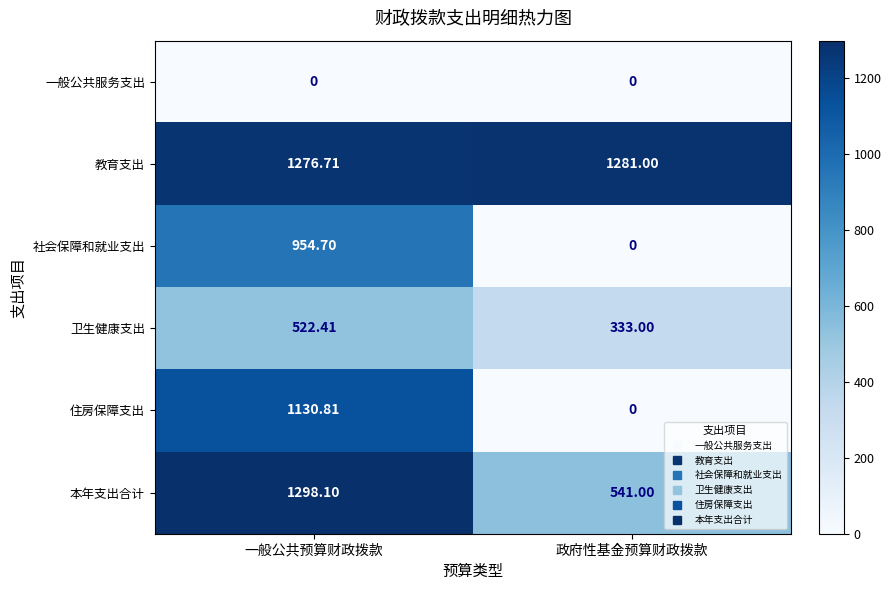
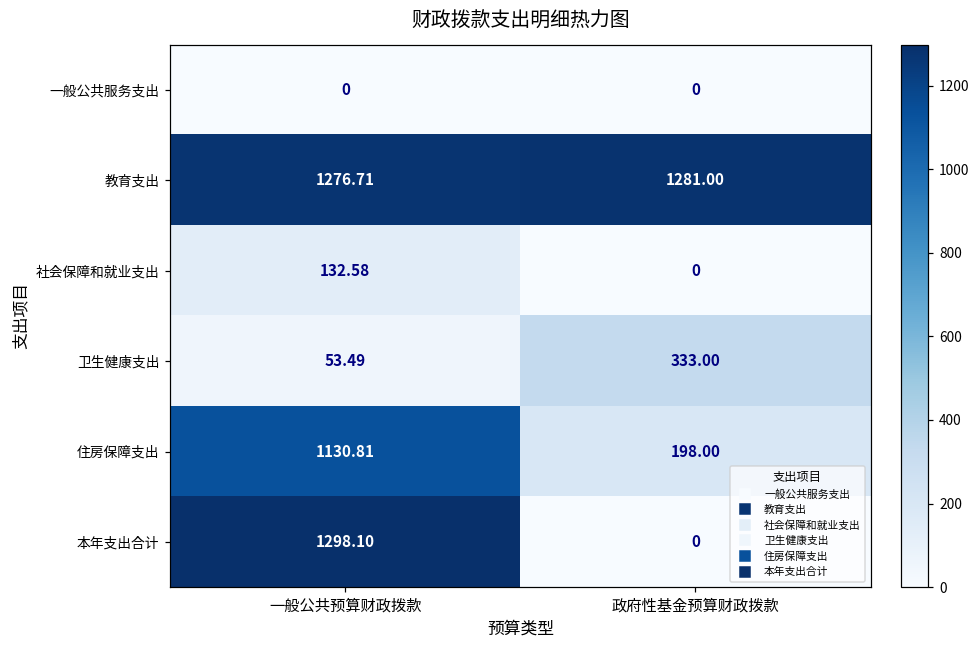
  {
    "一般公共服务支出": {
      "一般公共预算财政拨款": 0,
      "政府性基金预算财政拨款": 0
    },
    "教育支出": {
      "一般公共预算财政拨款": 1276.71,
      "政府性基金预算财政拨款": 1281.00
    },
    "社会保障和就业支出": {
-     "一般公共预算财政拨款": 954.70,
+     "一般公共预算财政拨款": 132.58,
      "政府性基金预算财政拨款": 0
    },
    "卫生健康支出": {
-     "一般公共预算财政拨款": 522.41,
+     "一般公共预算财政拨款": 53.49,
      "政府性基金预算财政拨款": 333.00
    },
    "住房保障支出": {
      "一般公共预算财政拨款": 1130.81,
-     "政府性基金预算财政拨款": 0
+     "政府性基金预算财政拨款": 198.00
    },
    "本年支出合计": {
      "一般公共预算财政拨款": 1298.10,
-     "政府性基金预算财政拨款": 541.00
+     "政府性基金预算财政拨款": 0
    }
  }
